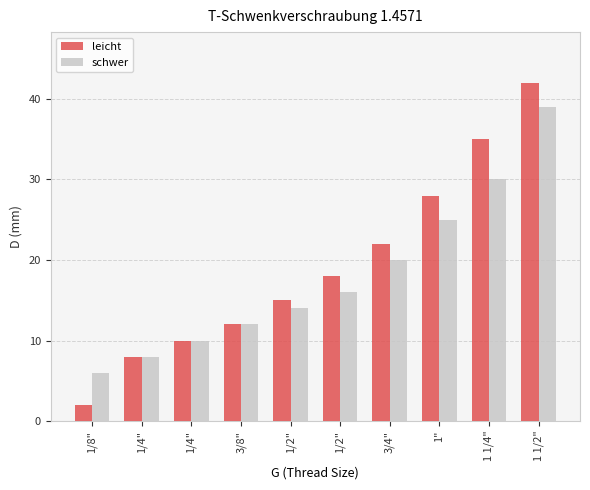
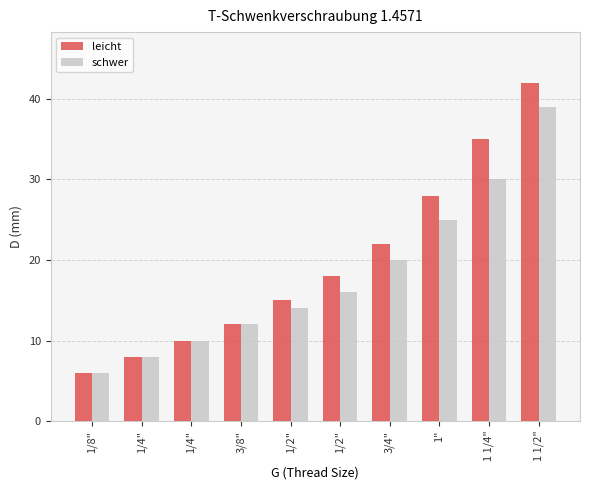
  {
    "leicht": {
-     "1/8\"": 2,
+     "1/8\"": 6,
      "3/8\"": 12,
      "3/4\"": 22,
      "1\"": 28,
      "1 1/4\"": 35,
      "1 1/2\"": 42
    },
    "schwer": {
      "1/8\"": 6,
      "3/8\"": 12,
      "3/4\"": 20,
      "1\"": 25,
      "1 1/4\"": 30,
      "1 1/2\"": 39
    }
  }
